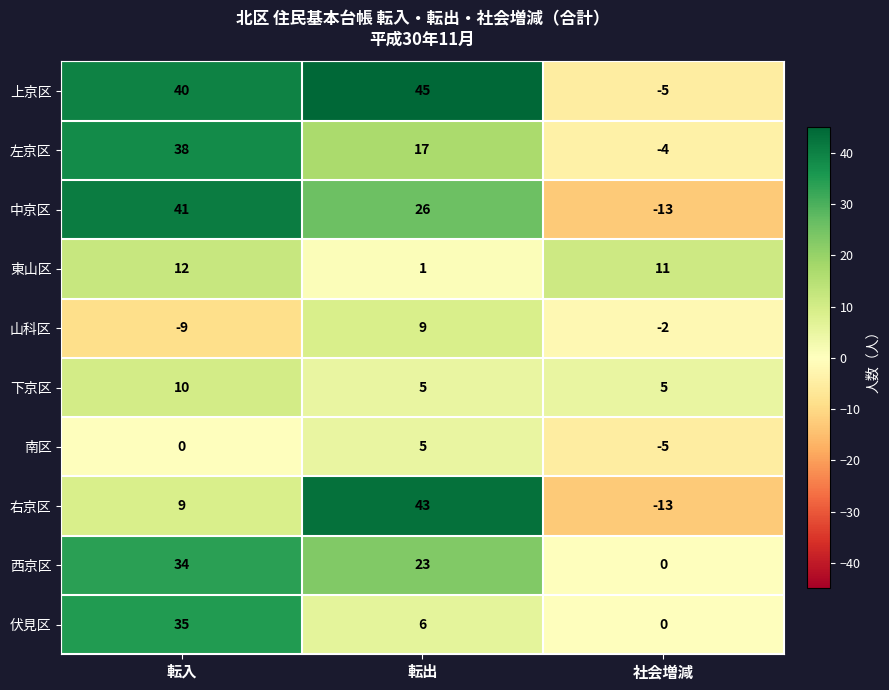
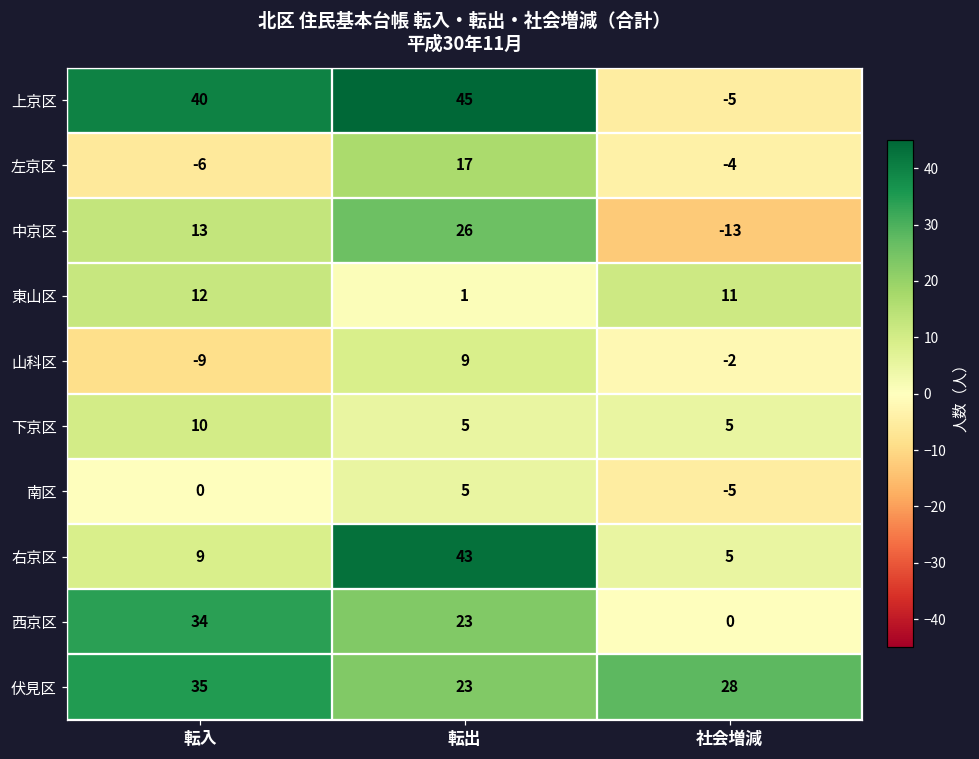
  {
    "上京区": {
      "転入": 40,
      "転出": 45,
      "社会増減": -5
    },
    "左京区": {
-     "転入": 38,
+     "転入": -6,
      "転出": 17,
      "社会増減": -4
    },
    "中京区": {
-     "転入": 41,
+     "転入": 13,
      "転出": 26,
      "社会増減": -13
    },
    "東山区": {
      "転入": 12,
      "転出": 1,
      "社会増減": 11
    },
    "山科区": {
      "転入": -9,
      "転出": 9,
      "社会増減": -2
    },
    "下京区": {
      "転入": 10,
      "転出": 5,
      "社会増減": 5
    },
    "南区": {
      "転入": 0,
      "転出": 5,
      "社会増減": -5
    },
    "右京区": {
      "転入": 9,
      "転出": 43,
-     "社会増減": -13
+     "社会増減": 5
    },
    "西京区": {
      "転入": 34,
      "転出": 23,
      "社会増減": 0
    },
    "伏見区": {
      "転入": 35,
-     "転出": 6,
-     "社会増減": 0
+     "転出": 23,
+     "社会増減": 28
    }
  }
